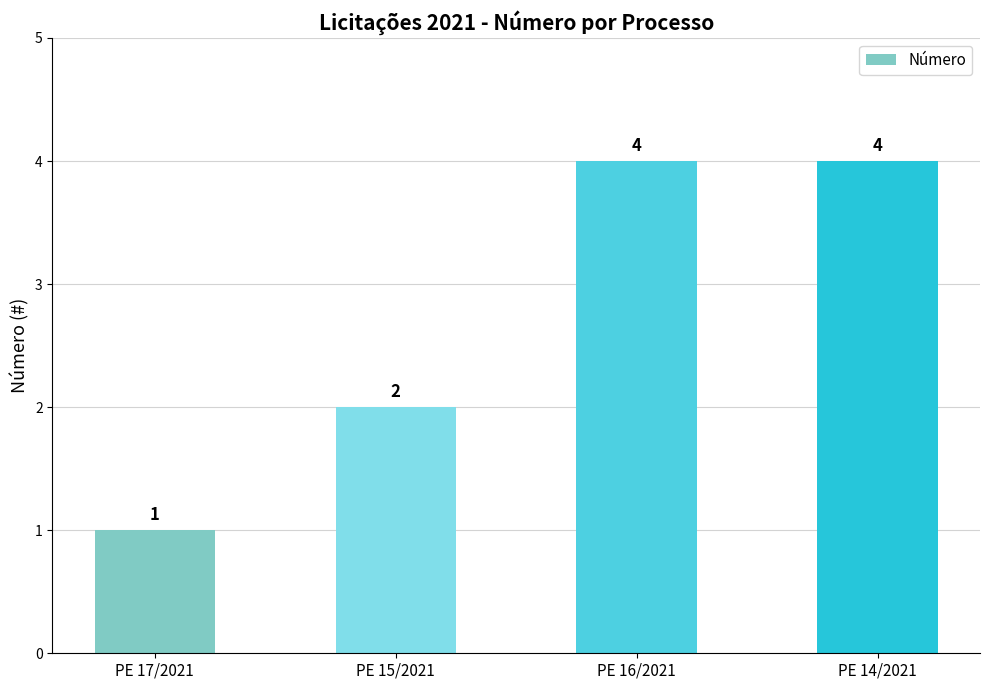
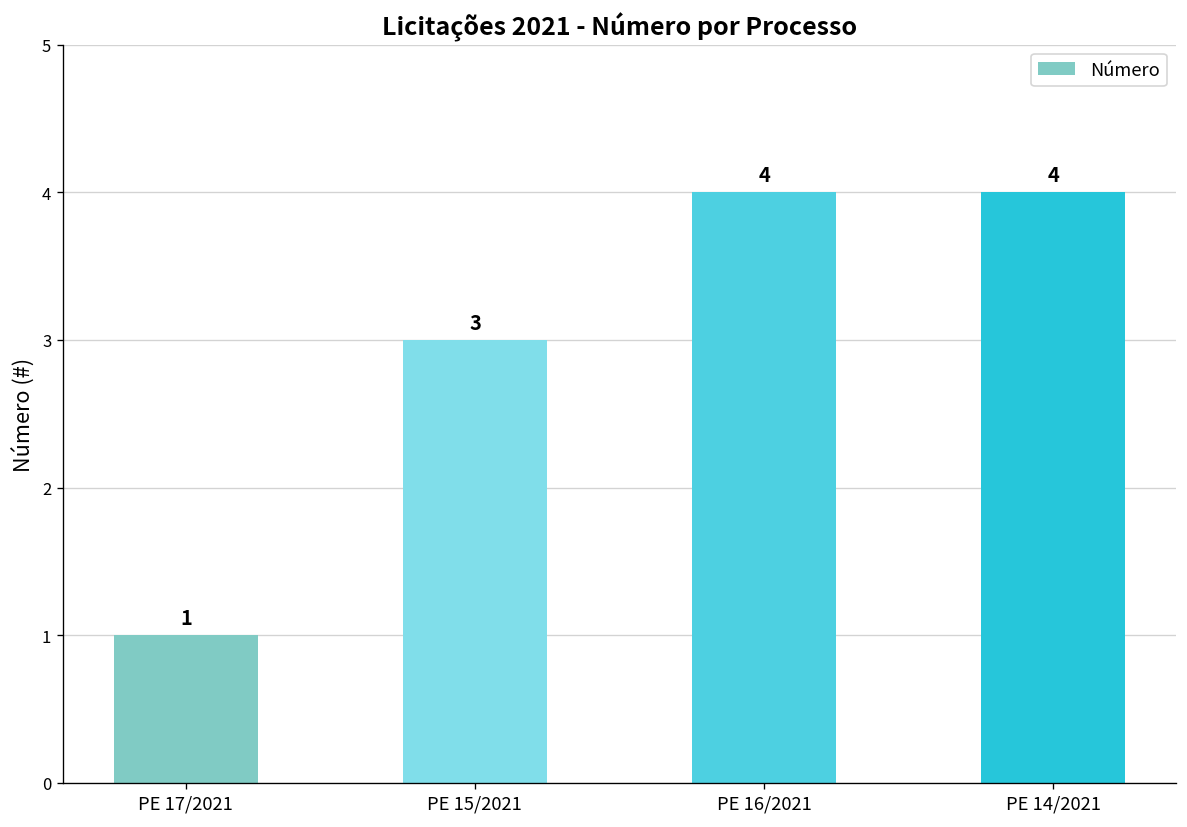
  {
    "PE 17/2021": 1,
-   "PE 15/2021": 2,
+   "PE 15/2021": 3,
    "PE 16/2021": 4,
    "PE 14/2021": 4
  }
